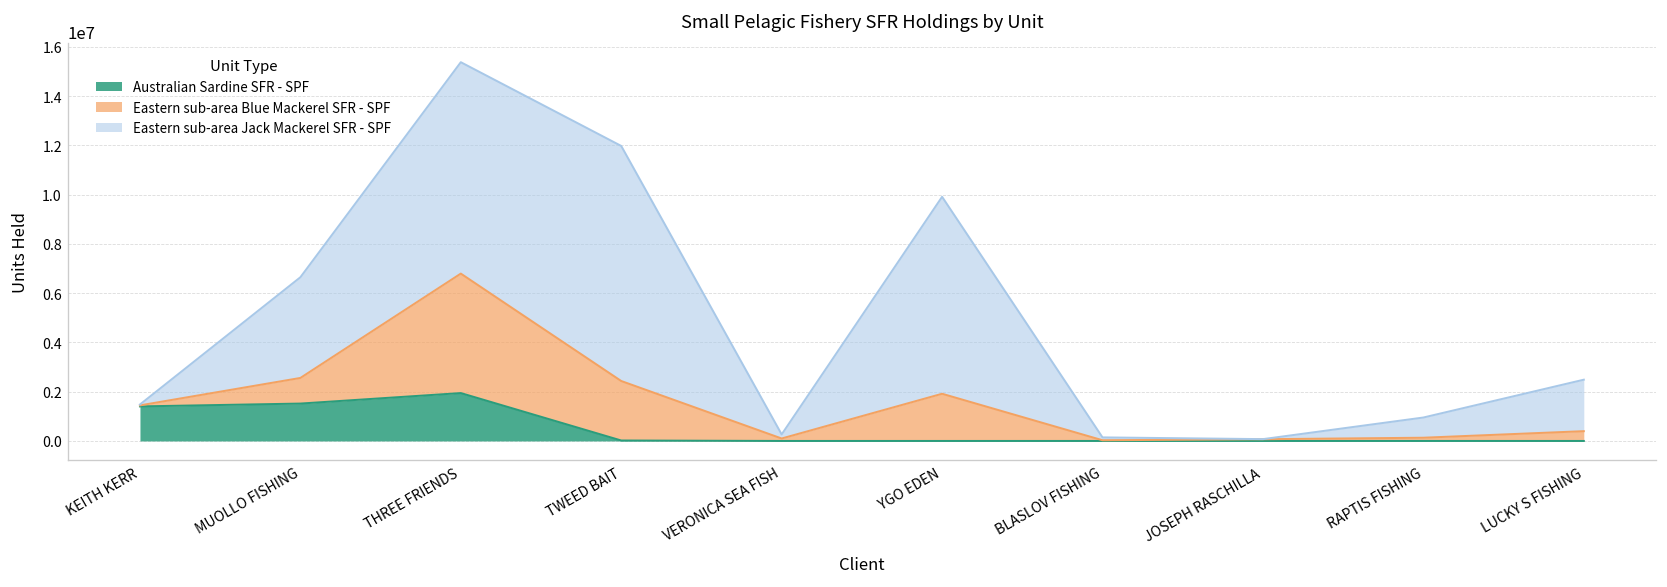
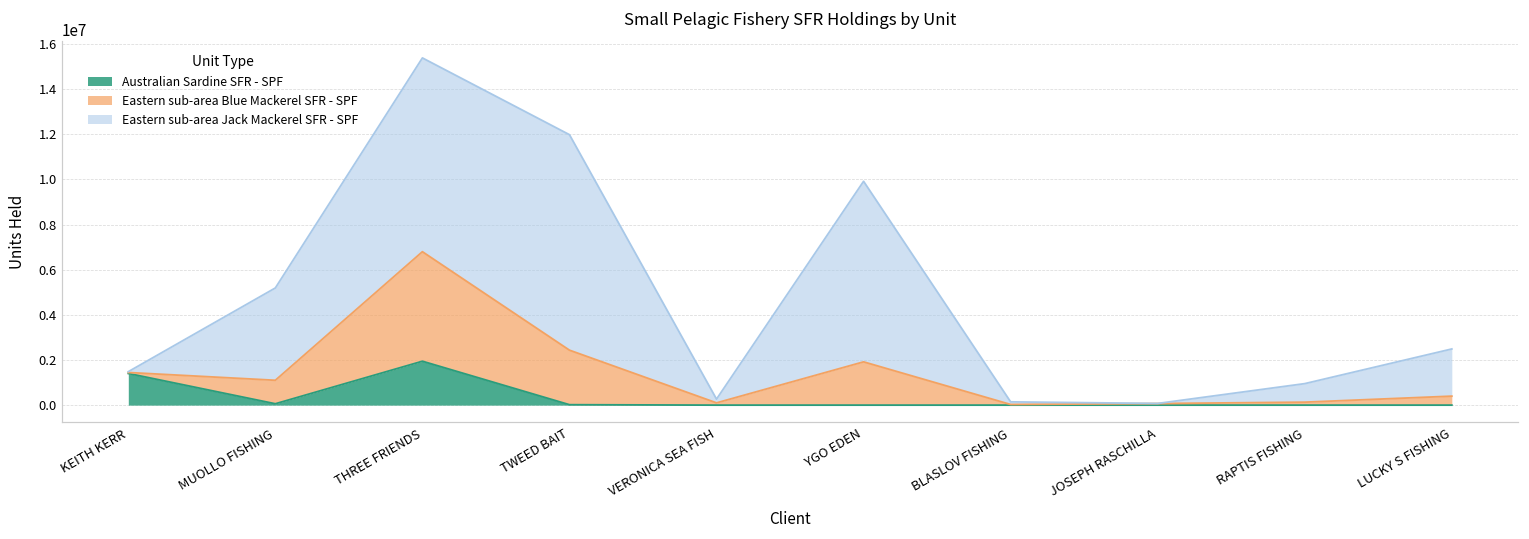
  {
    "Australian Sardine SFR - SPF": {
-     "MUOLLO FISHING": 1500000,
+     "MUOLLO FISHING": 100000,
      "THREE FRIENDS": 1900000,
      "TWEED BAIT": 0,
      "YGO EDEN": 0,
      "RAPTIS FISHING": 0,
      "LUCKY S FISHING": 0
    },
    "Eastern sub-area Blue Mackerel SFR - SPF": {
      "MUOLLO FISHING": 1000000,
      "THREE FRIENDS": 4900000,
      "TWEED BAIT": 2400000,
      "YGO EDEN": 1900000,
      "RAPTIS FISHING": 100000,
      "LUCKY S FISHING": 400000
    },
    "Eastern sub-area Jack Mackerel SFR - SPF": {
      "MUOLLO FISHING": 4100000,
      "THREE FRIENDS": 8600000,
      "TWEED BAIT": 9500000,
      "VERONICA SEA FISH": 200000,
      "YGO EDEN": 8000000,
      "RAPTIS FISHING": 800000,
      "LUCKY S FISHING": 2100000
    }
  }
